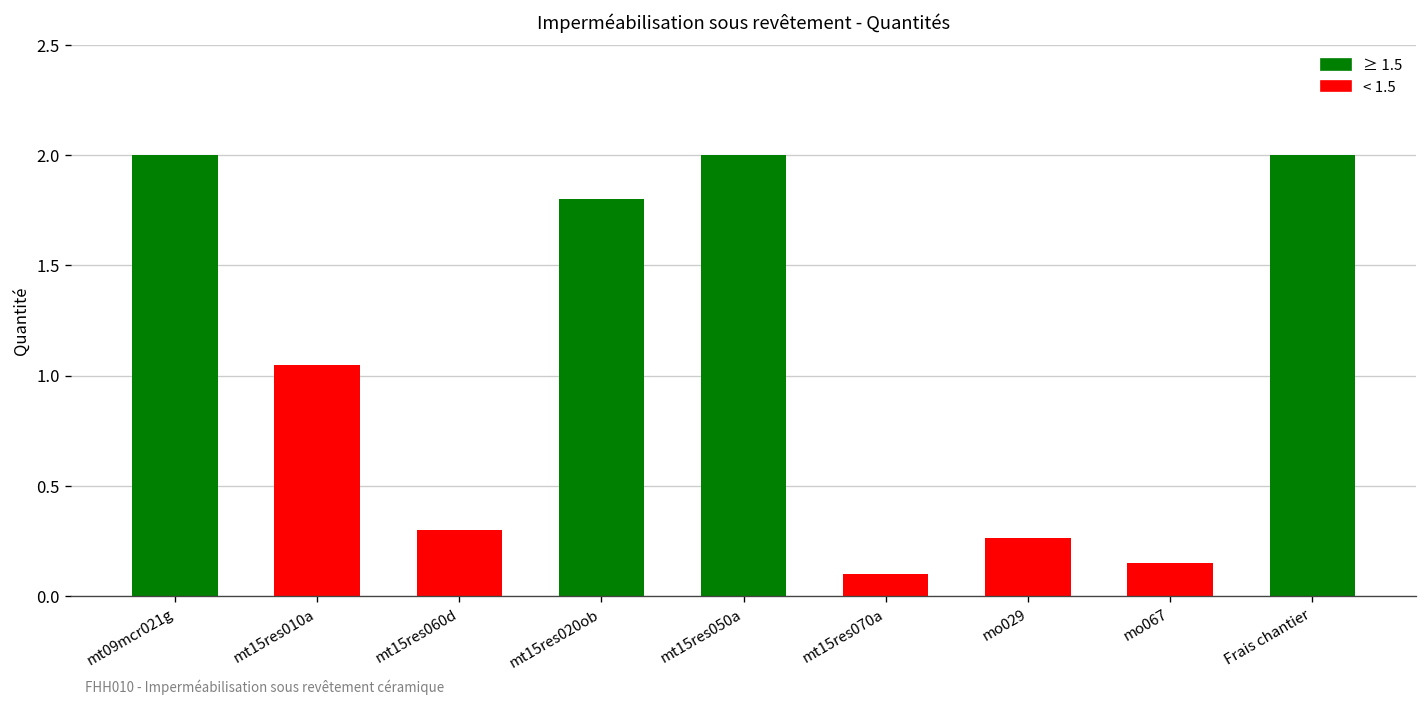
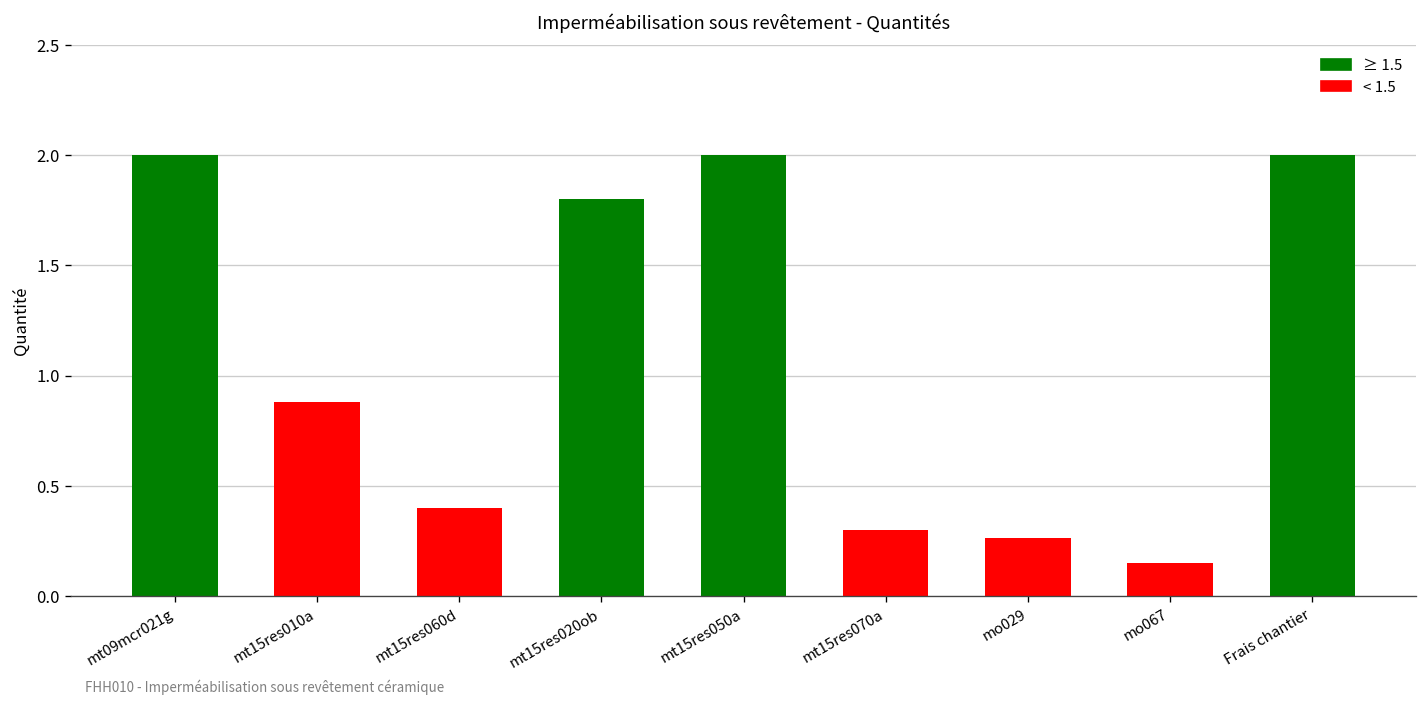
  {
    "mt09mcr021g": 2.00,
-   "mt15res010a": 1.05,
-   "mt15res060d": 0.3,
+   "mt15res010a": 0.88,
+   "mt15res060d": 0.4,
    "mt15res020ob": 1.80,
    "mt15res050a": 2.00,
-   "mt15res070a": 0.1,
+   "mt15res070a": 0.3,
    "mo029": 0.26,
    "mo067": 0.15,
    "Frais chantier": 2.00
  }
